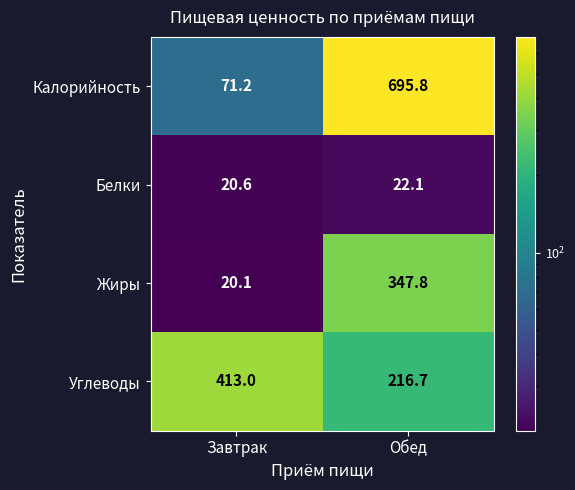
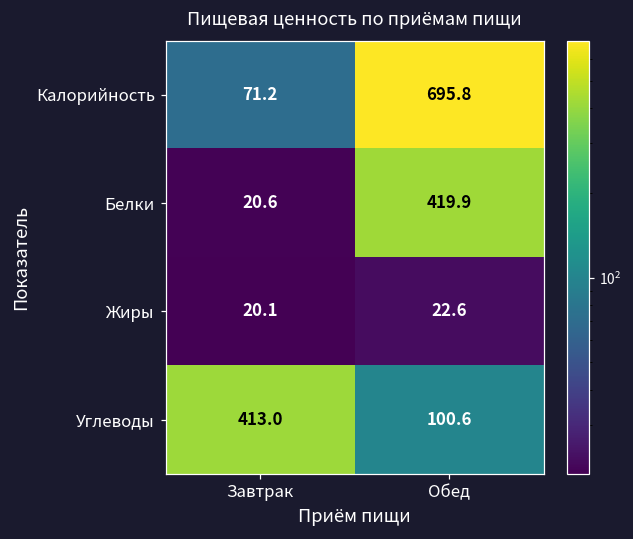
  {
    "Калорийность": {
      "Завтрак": 71.2,
      "Обед": 695.8
    },
    "Белки": {
      "Завтрак": 20.6,
-     "Обед": 22.1
+     "Обед": 419.9
    },
    "Жиры": {
      "Завтрак": 20.1,
-     "Обед": 347.8
+     "Обед": 22.6
    },
    "Углеводы": {
      "Завтрак": 413.0,
-     "Обед": 216.7
+     "Обед": 100.6
    }
  }
